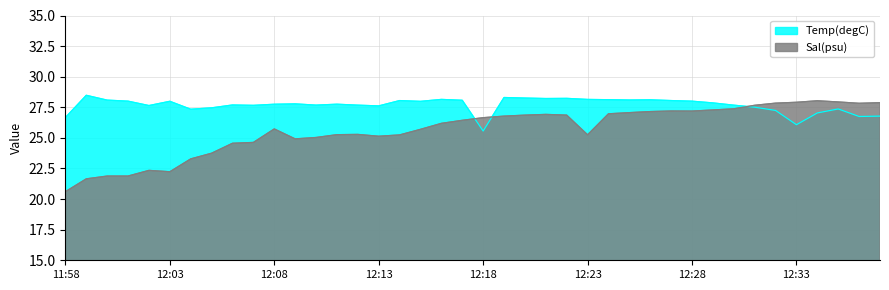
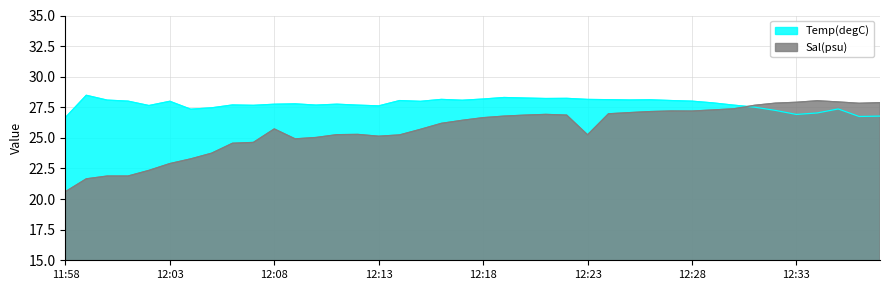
  {
    "Temp(degC)": {
      "11:58": 26.7,
      "12:03": 28.0,
      "12:08": 27.7,
      "12:13": 27.6,
-     "12:18": 25.6,
+     "12:18": 28.2,
      "12:23": 28.1,
      "12:28": 28.0,
-     "12:33": 26.1
+     "12:33": 26.9
    },
    "Sal(psu)": {
      "11:58": 20.6,
-     "12:03": 22.2,
+     "12:03": 22.9,
      "12:08": 25.7,
      "12:13": 25.1,
      "12:18": 26.7,
      "12:23": 25.3,
      "12:28": 27.2,
      "12:33": 27.9
    }
  }
